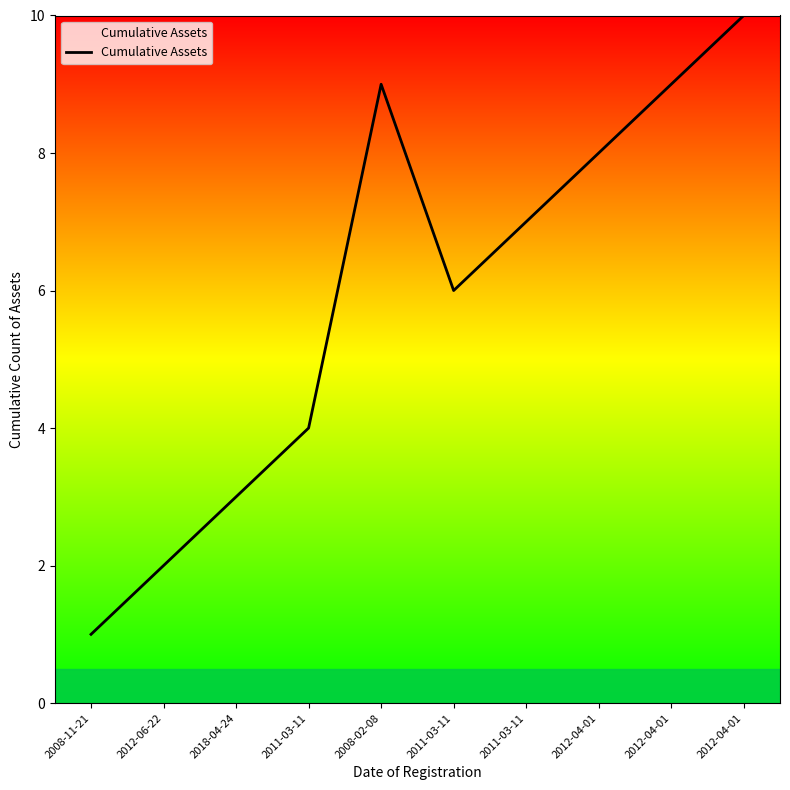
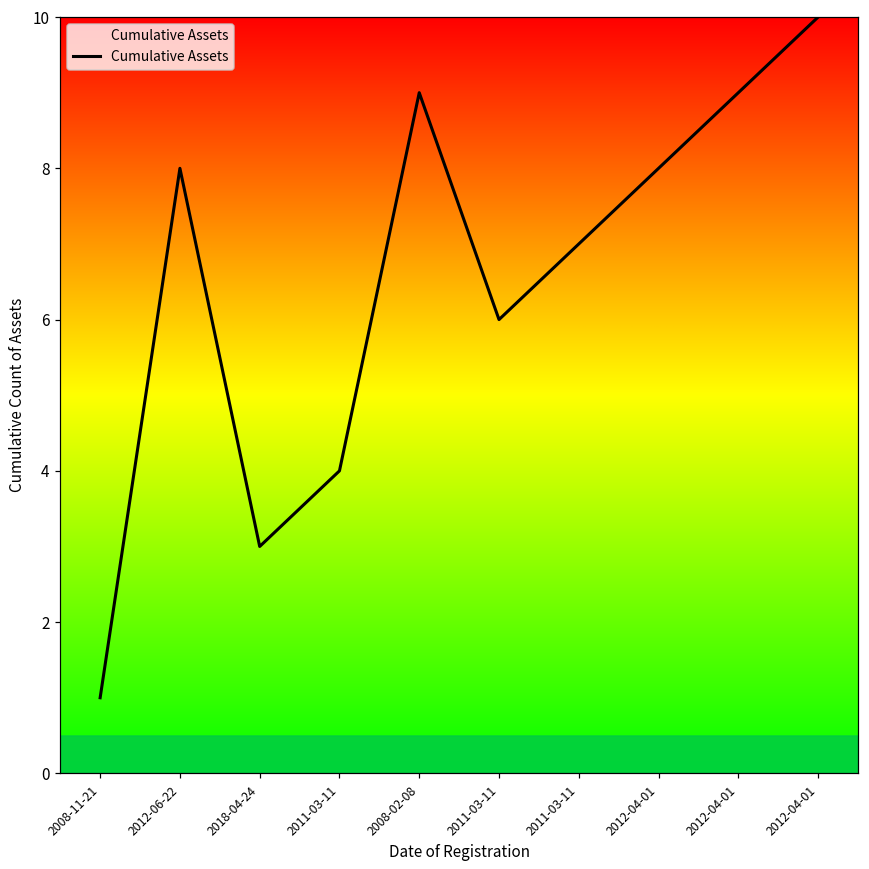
  {
    "2008-11-21": 1,
-   "2012-06-22": 2,
+   "2012-06-22": 8,
    "2018-04-24": 3,
    "2008-02-08": 9
  }
